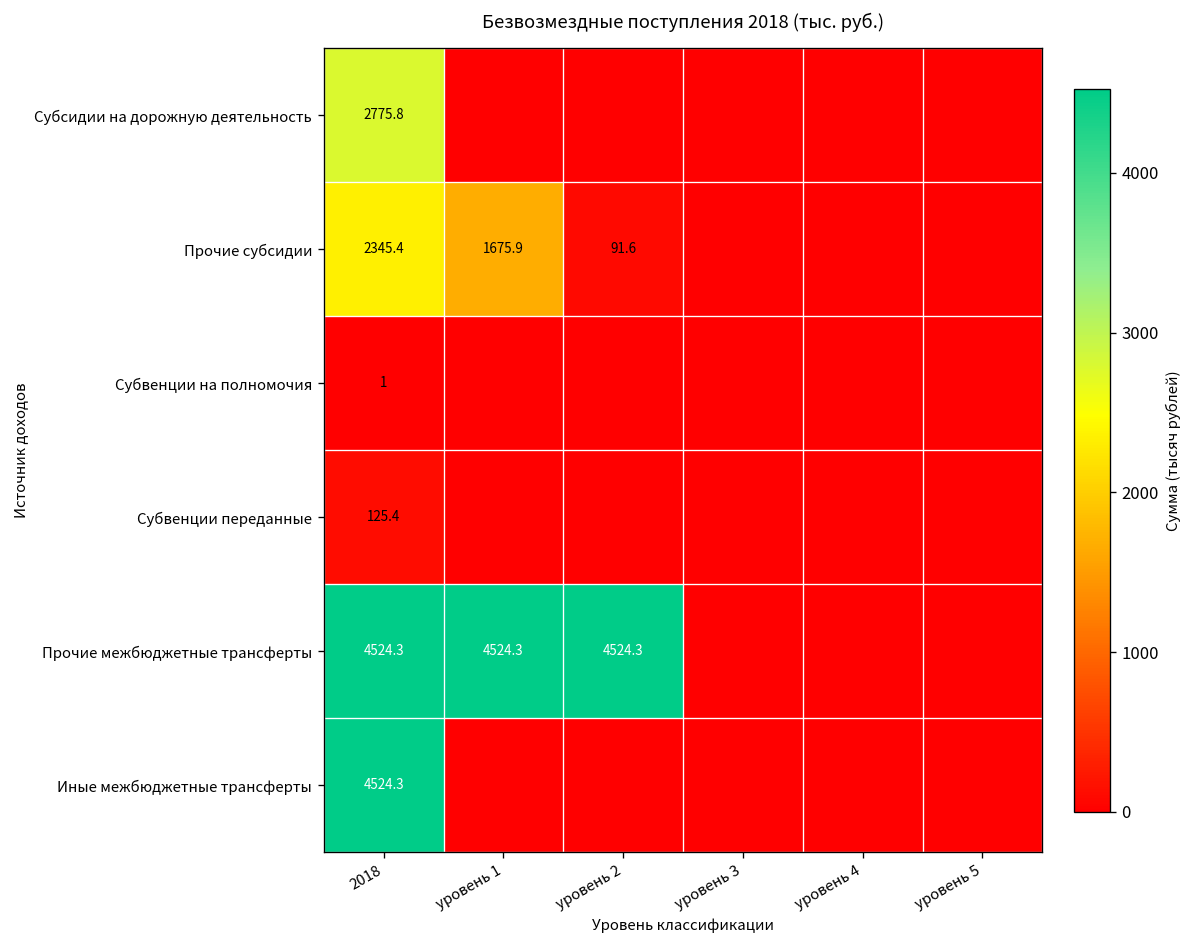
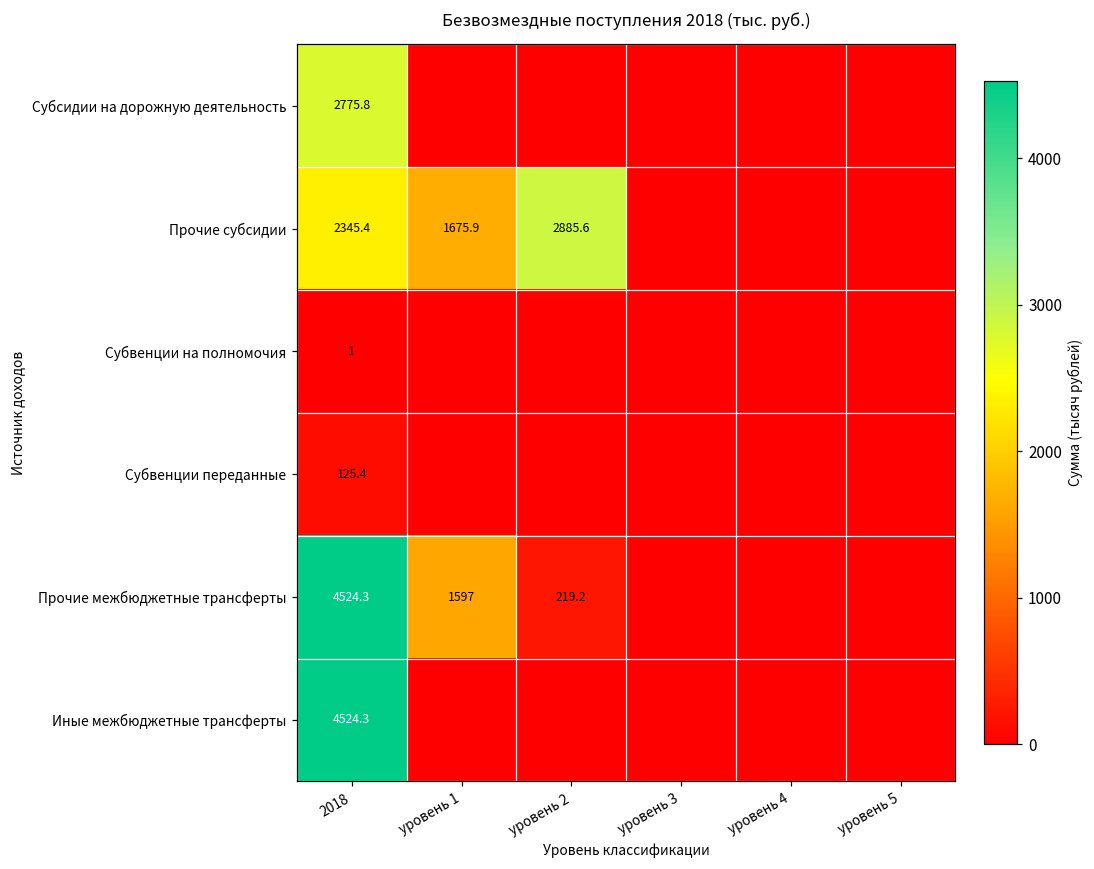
  {
    "Субсидии на дорожную деятельность": {
      "2018": 2775.8
    },
    "Прочие субсидии": {
      "2018": 2345.4,
      "уровень 1": 1675.9,
-     "уровень 2": 91.6
+     "уровень 2": 2885.6
    },
    "Субвенции на полномочия": {
      "2018": 1
    },
    "Субвенции переданные": {
      "2018": 125.4
    },
    "Прочие межбюджетные трансферты": {
      "2018": 4524.3,
-     "уровень 1": 4524.3,
-     "уровень 2": 4524.3
+     "уровень 1": 1597,
+     "уровень 2": 219.2
    },
    "Иные межбюджетные трансферты": {
      "2018": 4524.3
    }
  }
